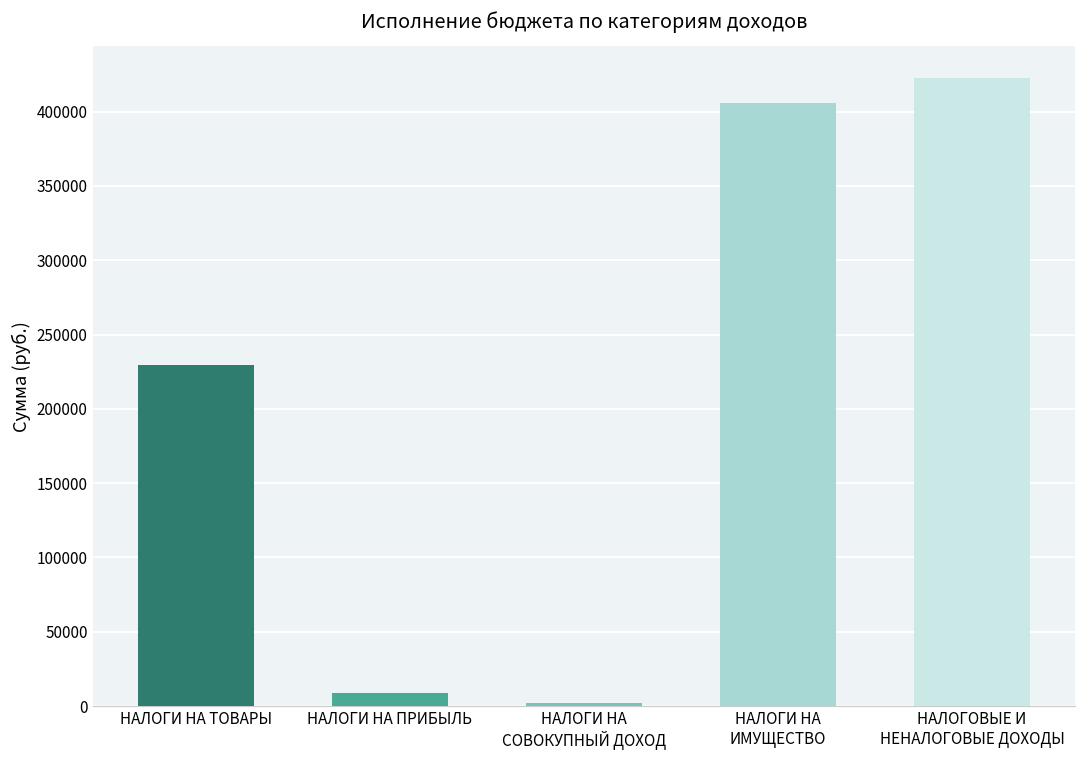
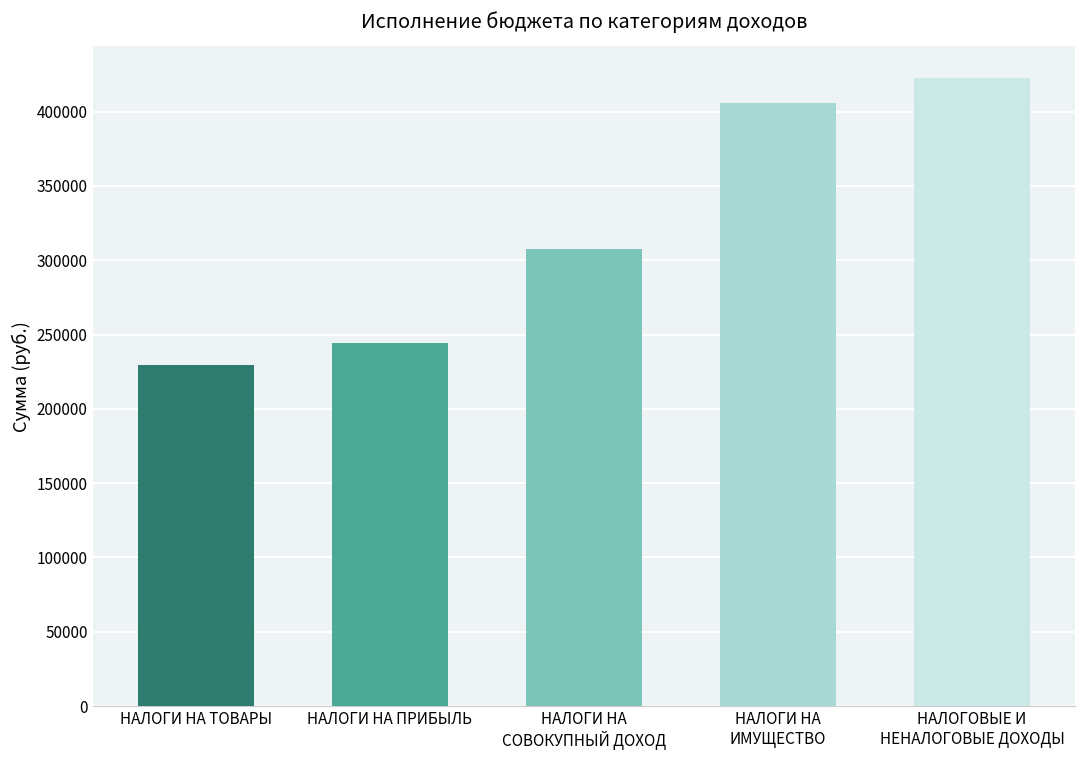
  {
    "НАЛОГИ НА ТОВАРЫ": 229000,
-   "НАЛОГИ НА ПРИБЫЛЬ": 9000,
-   "НАЛОГИ НА СОВОКУПНЫЙ ДОХОД": 2000,
+   "НАЛОГИ НА ПРИБЫЛЬ": 245000,
+   "НАЛОГИ НА СОВОКУПНЫЙ ДОХОД": 307000,
    "НАЛОГИ НА ИМУЩЕСТВО": 406000,
    "НАЛОГОВЫЕ И НЕНАЛОГОВЫЕ ДОХОДЫ": 423000
  }
